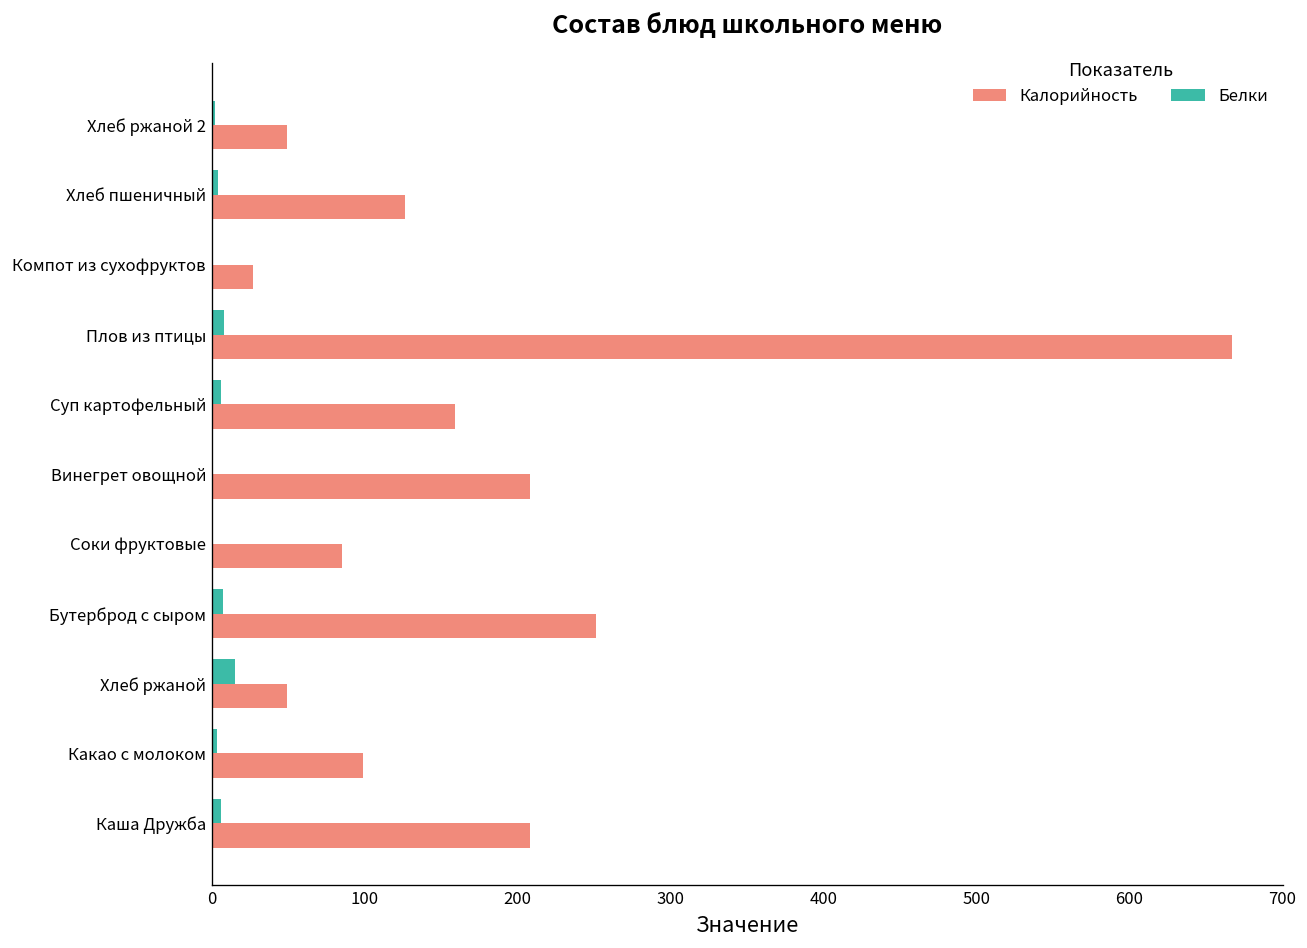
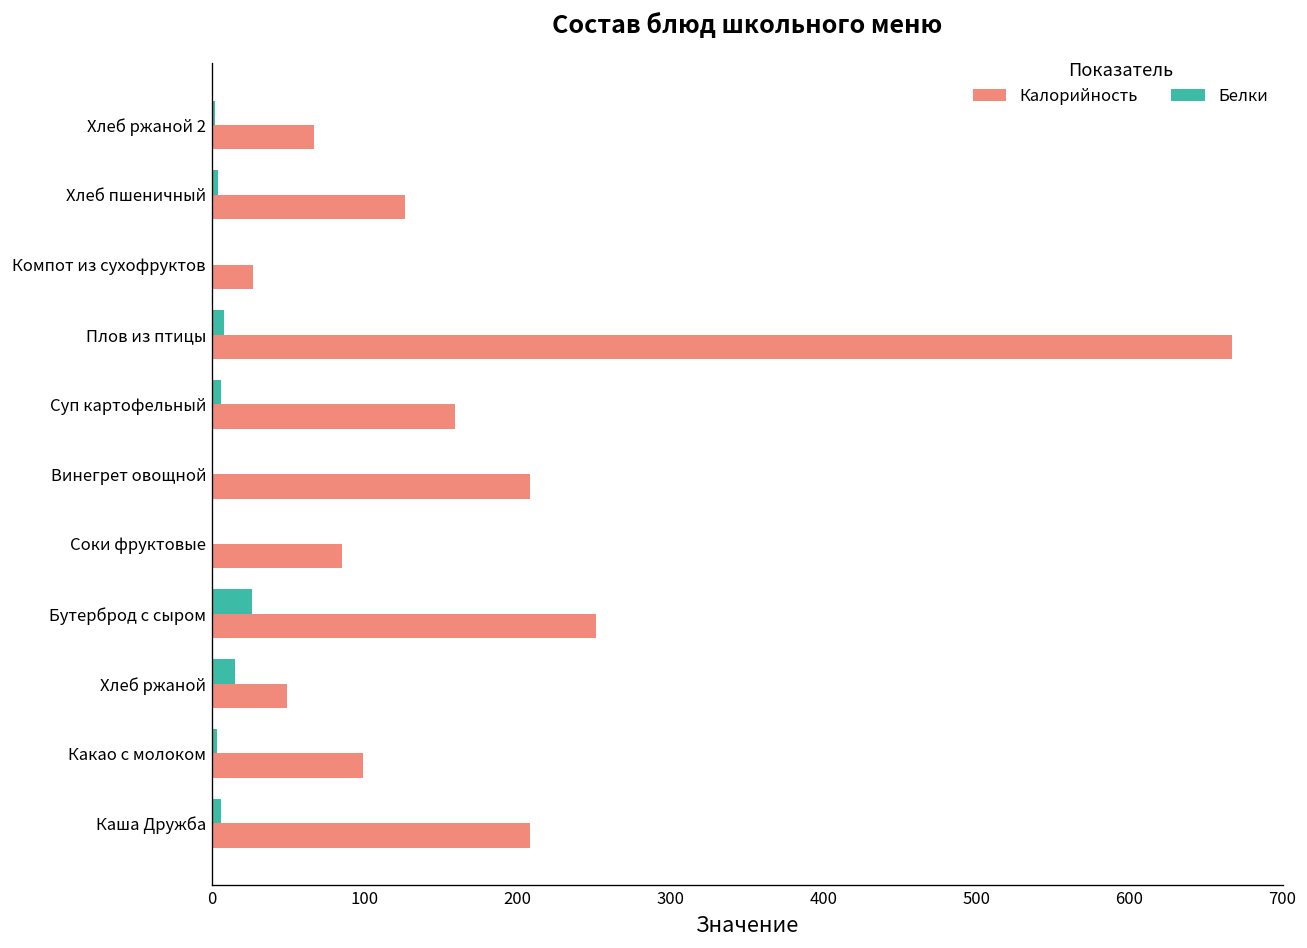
  {
    "Калорийность": {
-     "Хлеб ржаной 2": 49,
+     "Хлеб ржаной 2": 67,
      "Хлеб пшеничный": 126,
      "Компот из сухофруктов": 27,
      "Плов из птицы": 667,
      "Суп картофельный": 159,
      "Винегрет овощной": 208,
      "Соки фруктовые": 85,
      "Бутерброд с сыром": 251,
      "Хлеб ржаной": 49,
      "Какао с молоком": 99,
      "Каша Дружба": 208
    },
    "Белки": {
      "Хлеб ржаной 2": 2,
      "Хлеб пшеничный": 4,
      "Компот из сухофруктов": 0,
      "Плов из птицы": 8,
      "Суп картофельный": 6,
-     "Бутерброд с сыром": 7,
+     "Бутерброд с сыром": 26,
      "Хлеб ржаной": 15,
      "Какао с молоком": 3,
      "Каша Дружба": 6
    }
  }
